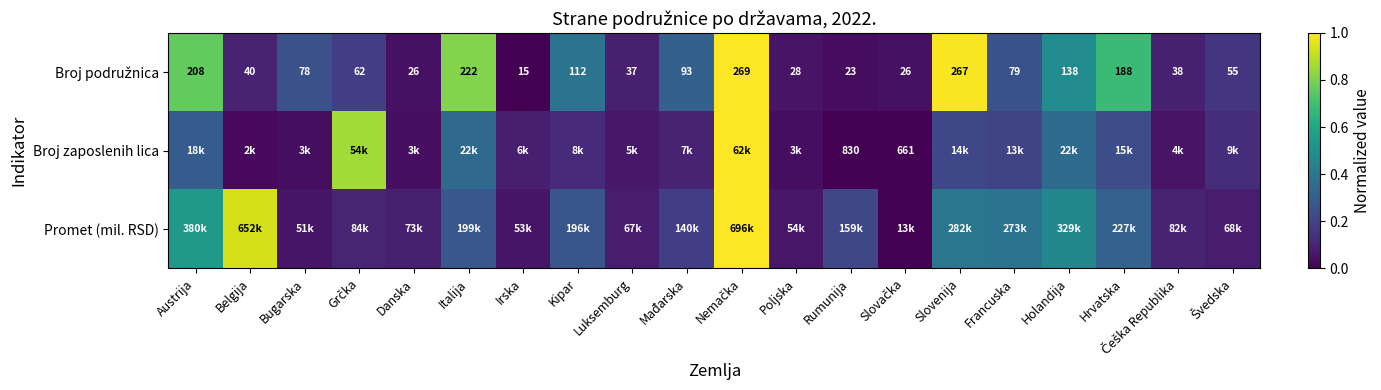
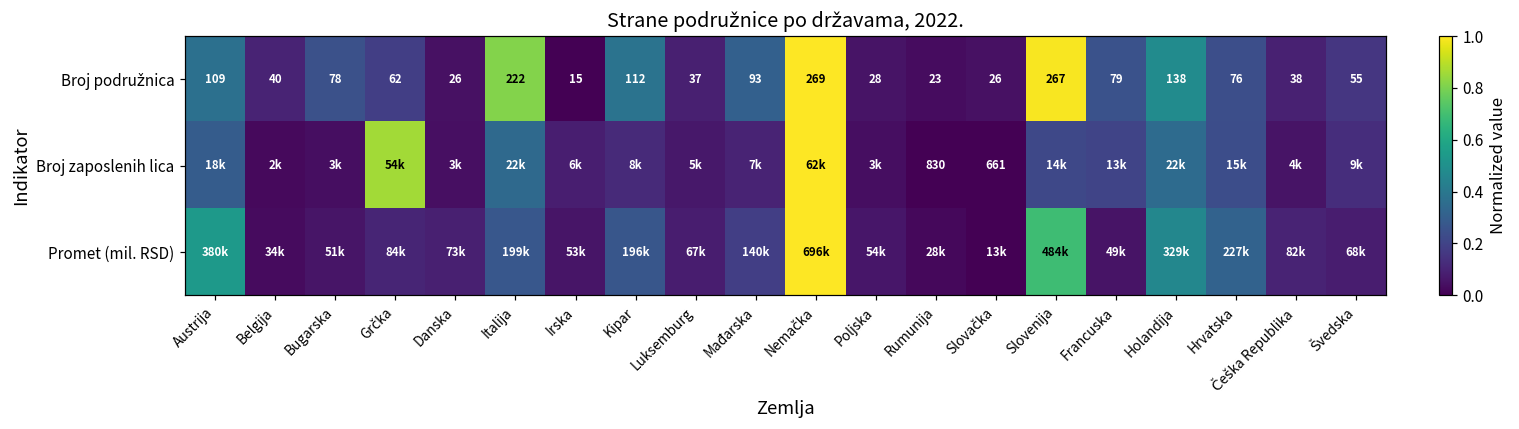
  {
    "Broj podružnica": {
-     "Austrija": "208",
+     "Austrija": "109",
      "Belgija": "40",
      "Bugarska": "78",
      "Grčka": "62",
      "Danska": "26",
      "Italija": "222",
      "Irska": "15",
      "Kipar": "112",
      "Luksemburg": "37",
      "Mađarska": "93",
      "Nemačka": "269",
      "Poljska": "28",
      "Rumunija": "23",
      "Slovačka": "26",
      "Slovenija": "267",
      "Francuska": "79",
      "Holandija": "138",
-     "Hrvatska": "188",
+     "Hrvatska": "76",
      "Češka Republika": "38",
      "Švedska": "55"
    },
    "Broj zaposlenih lica": {
      "Austrija": "18k",
      "Belgija": "2k",
      "Bugarska": "3k",
      "Grčka": "54k",
      "Danska": "3k",
      "Italija": "22k",
      "Irska": "6k",
      "Kipar": "8k",
      "Luksemburg": "5k",
      "Mađarska": "7k",
      "Nemačka": "62k",
      "Poljska": "3k",
      "Rumunija": "830",
      "Slovačka": "661",
      "Slovenija": "14k",
      "Francuska": "13k",
      "Holandija": "22k",
      "Hrvatska": "15k",
      "Češka Republika": "4k",
      "Švedska": "9k"
    },
    "Promet (mil. RSD)": {
      "Austrija": "380k",
-     "Belgija": "652k",
+     "Belgija": "34k",
      "Bugarska": "51k",
      "Grčka": "84k",
      "Danska": "73k",
      "Italija": "199k",
      "Irska": "53k",
      "Kipar": "196k",
      "Luksemburg": "67k",
      "Mađarska": "140k",
      "Nemačka": "696k",
      "Poljska": "54k",
-     "Rumunija": "159k",
+     "Rumunija": "28k",
      "Slovačka": "13k",
-     "Slovenija": "282k",
-     "Francuska": "273k",
+     "Slovenija": "484k",
+     "Francuska": "49k",
      "Holandija": "329k",
      "Hrvatska": "227k",
      "Češka Republika": "82k",
      "Švedska": "68k"
    }
  }
